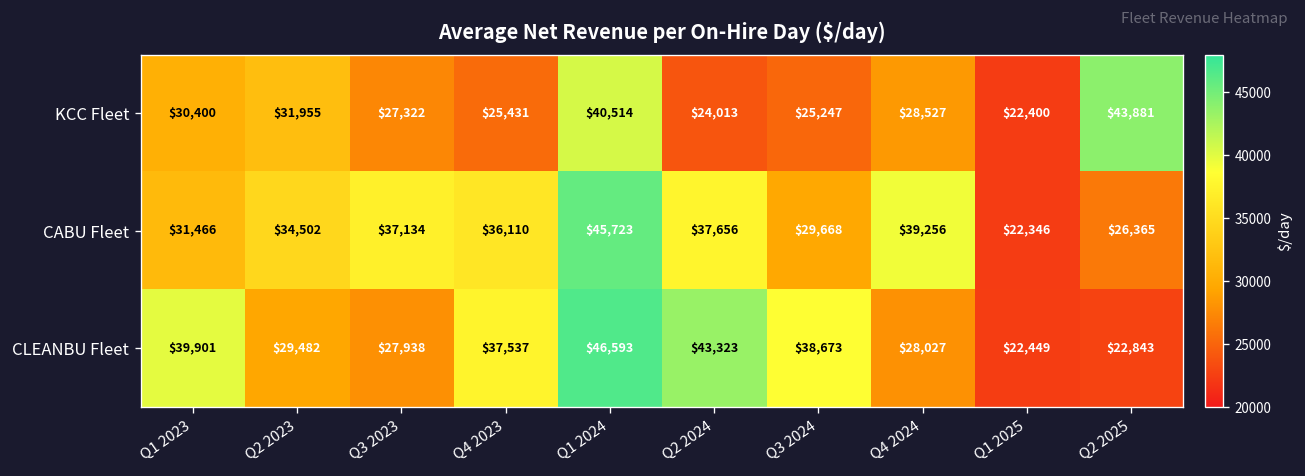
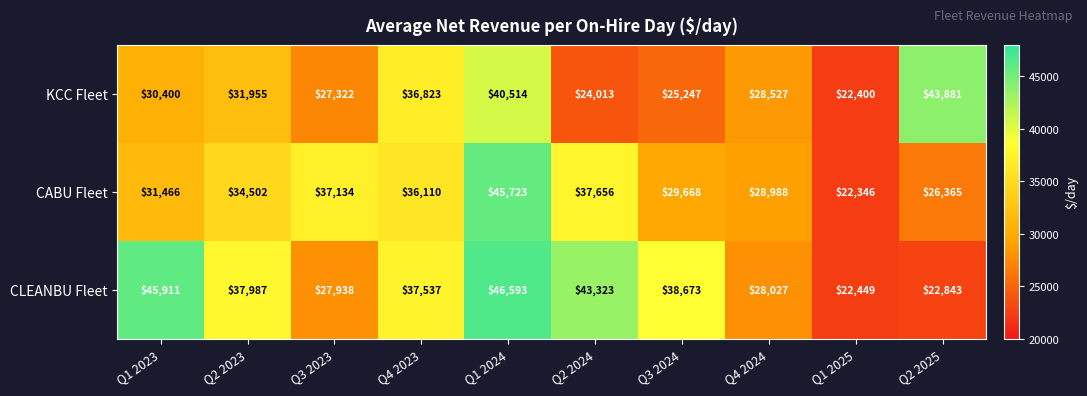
  {
    "KCC Fleet": {
      "Q1 2023": "$30,400",
      "Q2 2023": "$31,955",
      "Q3 2023": "$27,322",
-     "Q4 2023": "$25,431",
+     "Q4 2023": "$36,823",
      "Q1 2024": "$40,514",
      "Q2 2024": "$24,013",
      "Q3 2024": "$25,247",
      "Q4 2024": "$28,527",
      "Q1 2025": "$22,400",
      "Q2 2025": "$43,881"
    },
    "CABU Fleet": {
      "Q1 2023": "$31,466",
      "Q2 2023": "$34,502",
      "Q3 2023": "$37,134",
      "Q4 2023": "$36,110",
      "Q1 2024": "$45,723",
      "Q2 2024": "$37,656",
      "Q3 2024": "$29,668",
-     "Q4 2024": "$39,256",
+     "Q4 2024": "$28,988",
      "Q1 2025": "$22,346",
      "Q2 2025": "$26,365"
    },
    "CLEANBU Fleet": {
-     "Q1 2023": "$39,901",
-     "Q2 2023": "$29,482",
+     "Q1 2023": "$45,911",
+     "Q2 2023": "$37,987",
      "Q3 2023": "$27,938",
      "Q4 2023": "$37,537",
      "Q1 2024": "$46,593",
      "Q2 2024": "$43,323",
      "Q3 2024": "$38,673",
      "Q4 2024": "$28,027",
      "Q1 2025": "$22,449",
      "Q2 2025": "$22,843"
    }
  }
